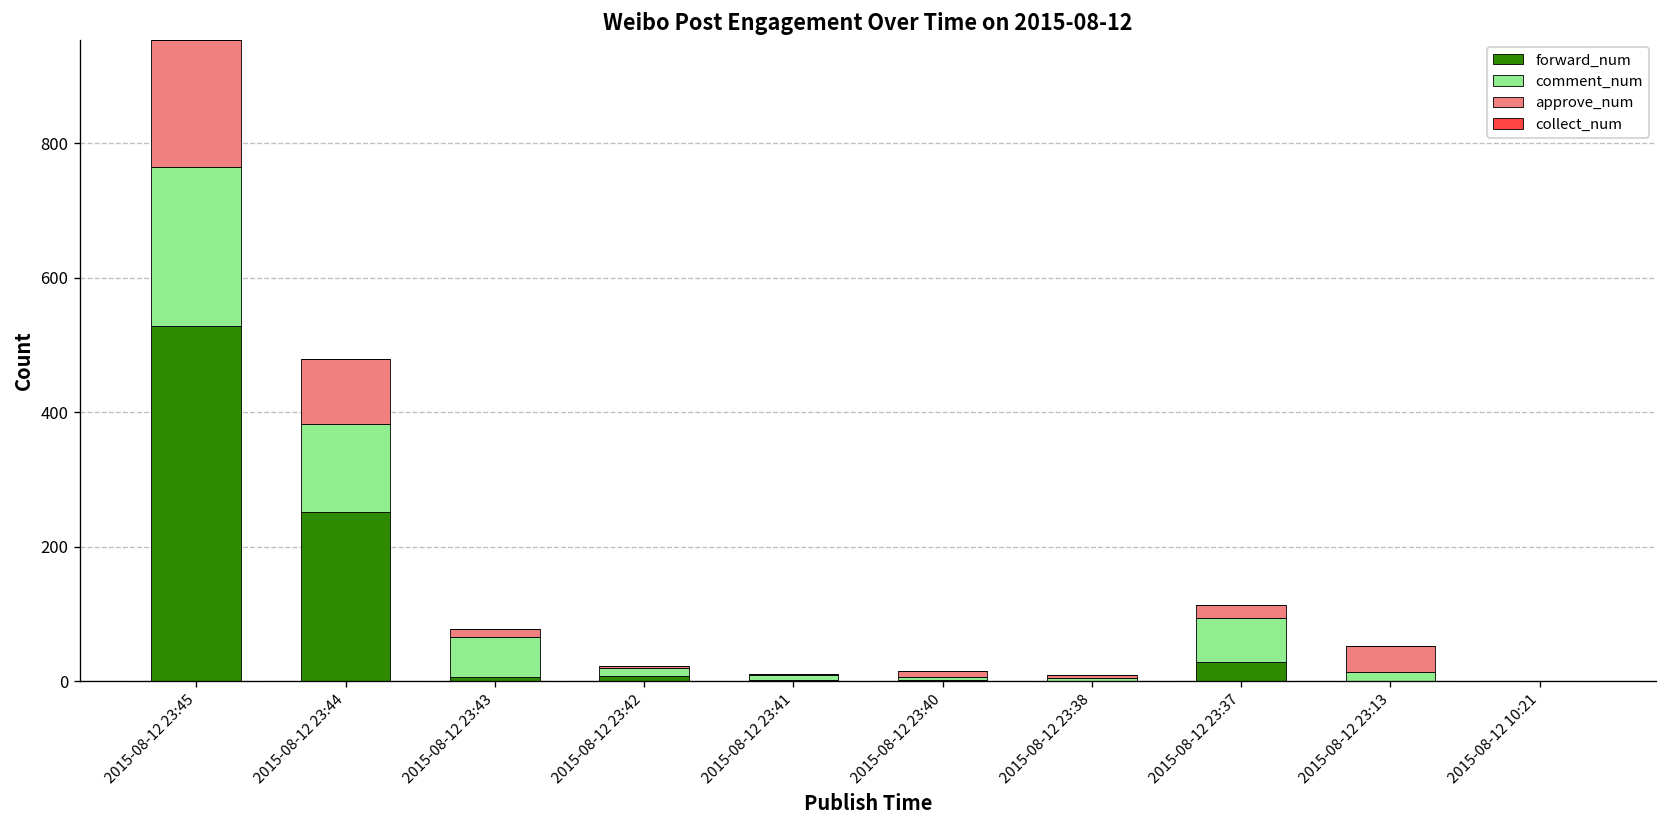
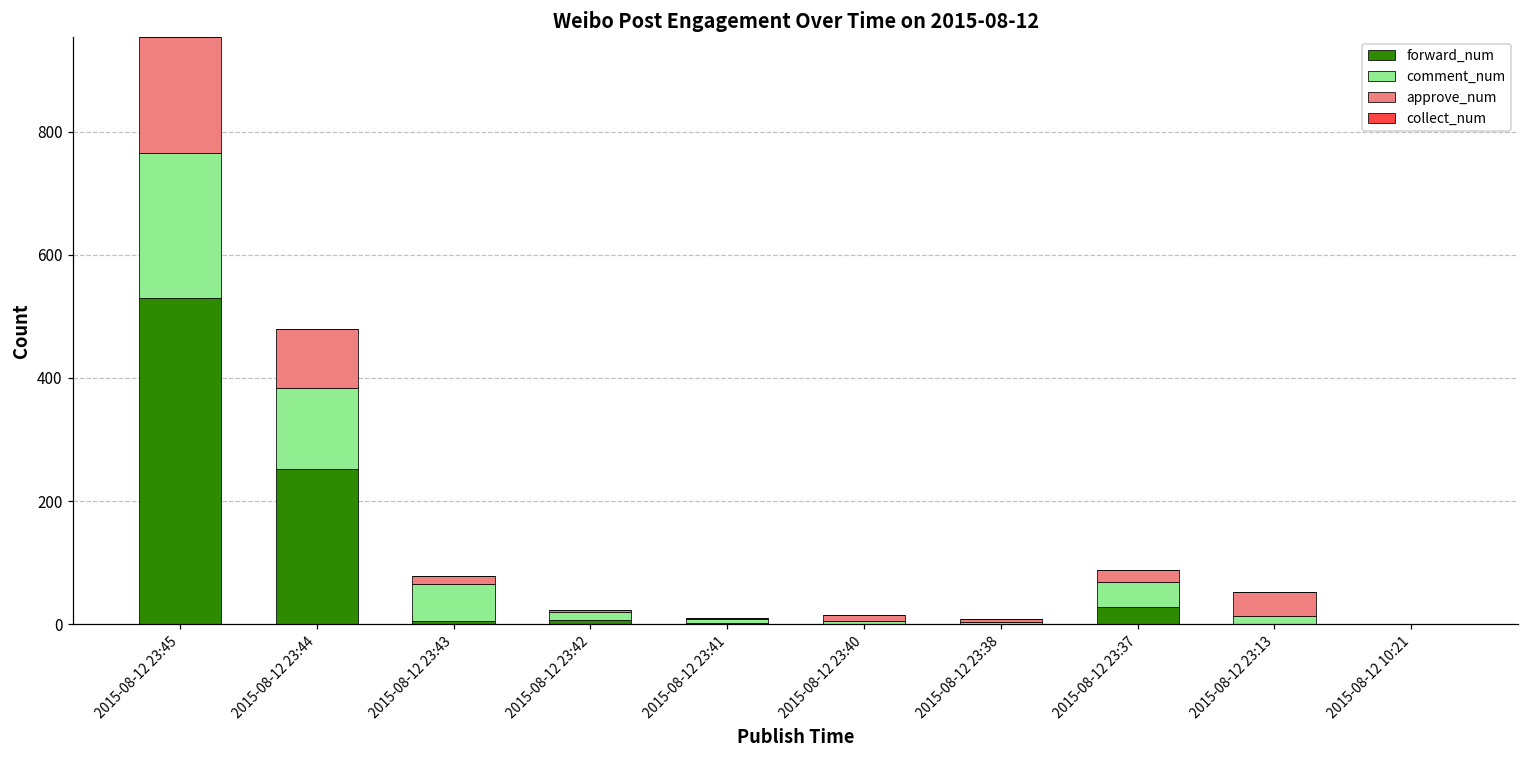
  {
    "forward_num": {
      "2015-08-12 23:45": 530,
      "2015-08-12 23:44": 250,
      "2015-08-12 23:43": 10,
      "2015-08-12 23:42": 10,
      "2015-08-12 23:38": 0,
      "2015-08-12 23:37": 30,
      "2015-08-12 23:13": 0,
      "2015-08-12 10:21": 0
    },
    "comment_num": {
      "2015-08-12 23:45": 240,
      "2015-08-12 23:44": 130,
      "2015-08-12 23:43": 60,
      "2015-08-12 23:42": 10,
      "2015-08-12 23:41": 10,
      "2015-08-12 23:40": 10,
-     "2015-08-12 23:37": 70,
+     "2015-08-12 23:37": 40,
      "2015-08-12 23:13": 10,
      "2015-08-12 10:21": 0
    },
    "collect_num": {
      "2015-08-12 23:42": 0,
      "2015-08-12 23:41": 0,
      "2015-08-12 10:21": 0
    }
  }
